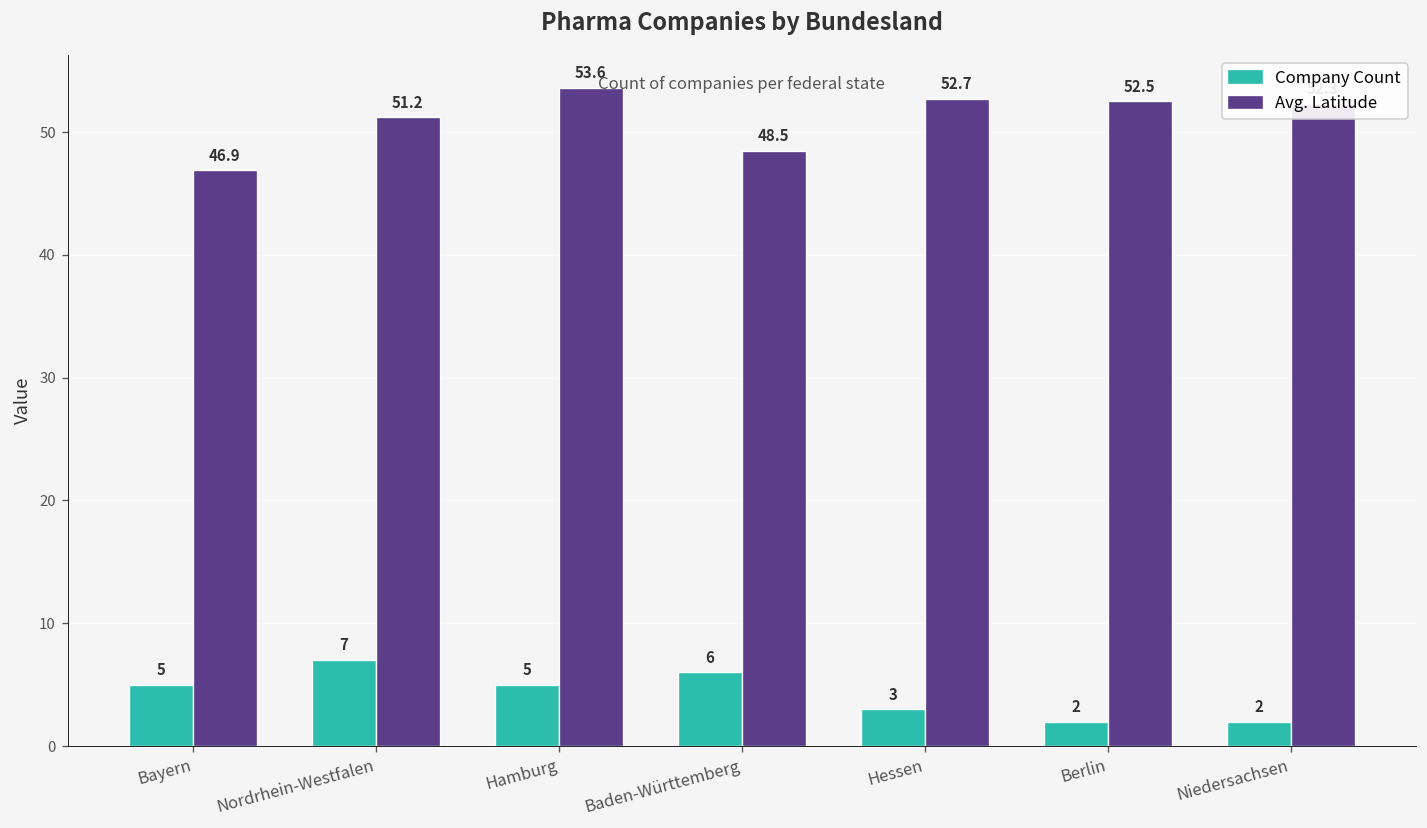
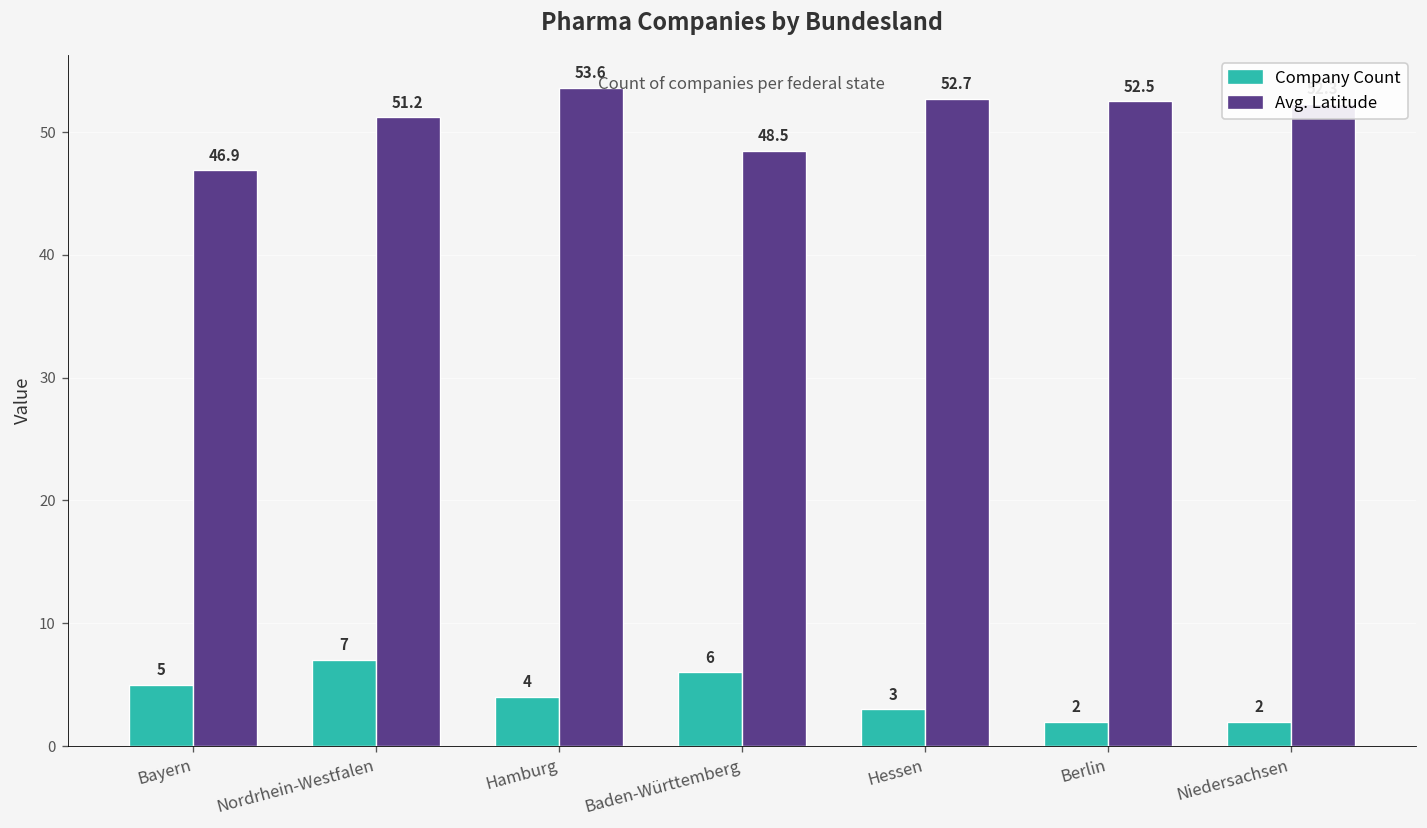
  {
    "Company Count": {
      "Bayern": 5,
      "Nordrhein-Westfalen": 7,
-     "Hamburg": 5,
+     "Hamburg": 4,
      "Baden-Württemberg": 6,
      "Hessen": 3,
      "Berlin": 2,
      "Niedersachsen": 2
    },
    "Avg. Latitude": {
      "Bayern": 46.9,
      "Nordrhein-Westfalen": 51.2,
      "Hamburg": 53.6,
      "Baden-Württemberg": 48.5,
      "Hessen": 52.7,
      "Berlin": 52.5
    }
  }
